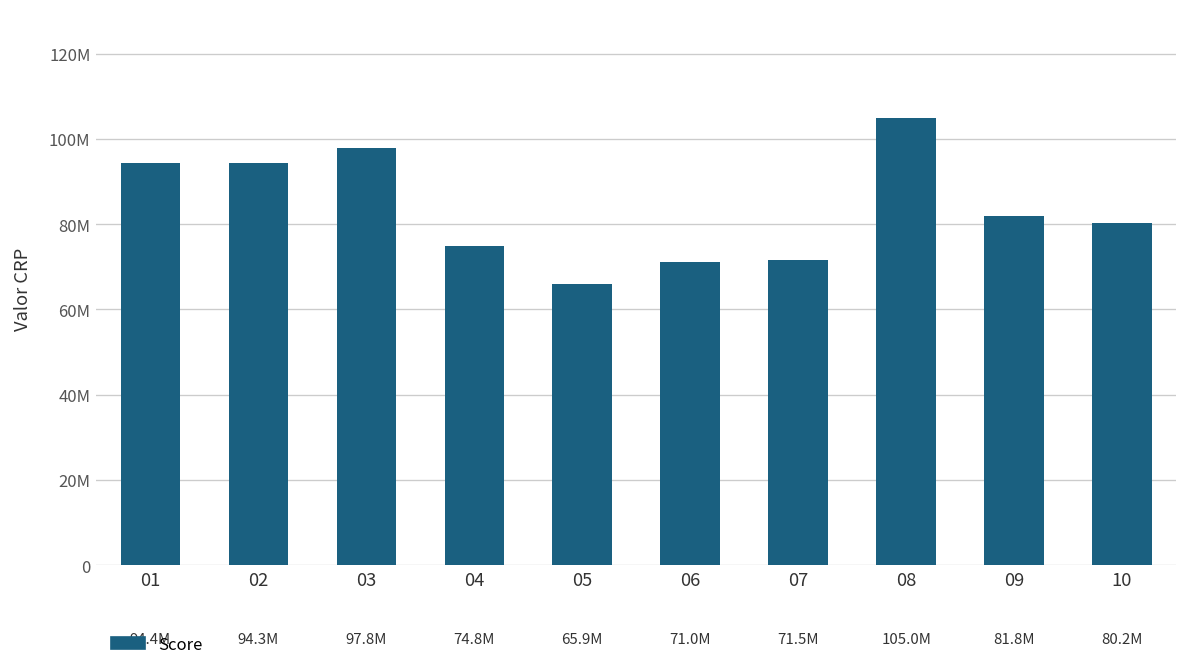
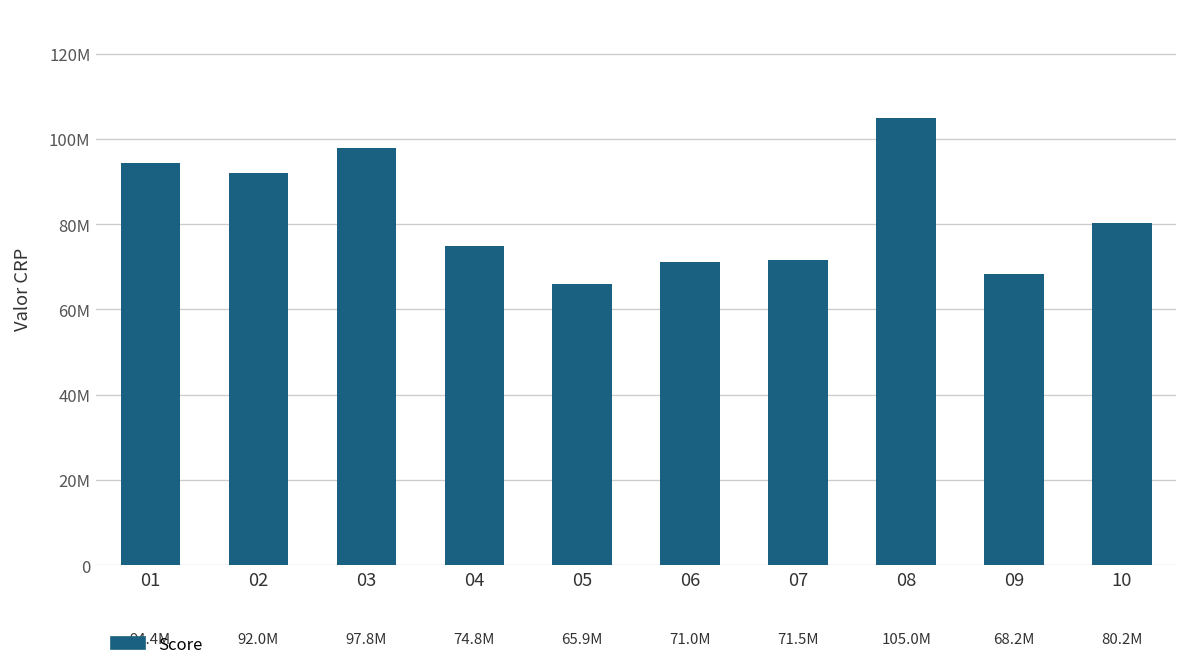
  {
-   "02": "94.3M",
-   "09": "81.8M"
+   "02": "92.0M",
+   "09": "68.2M"
  }
